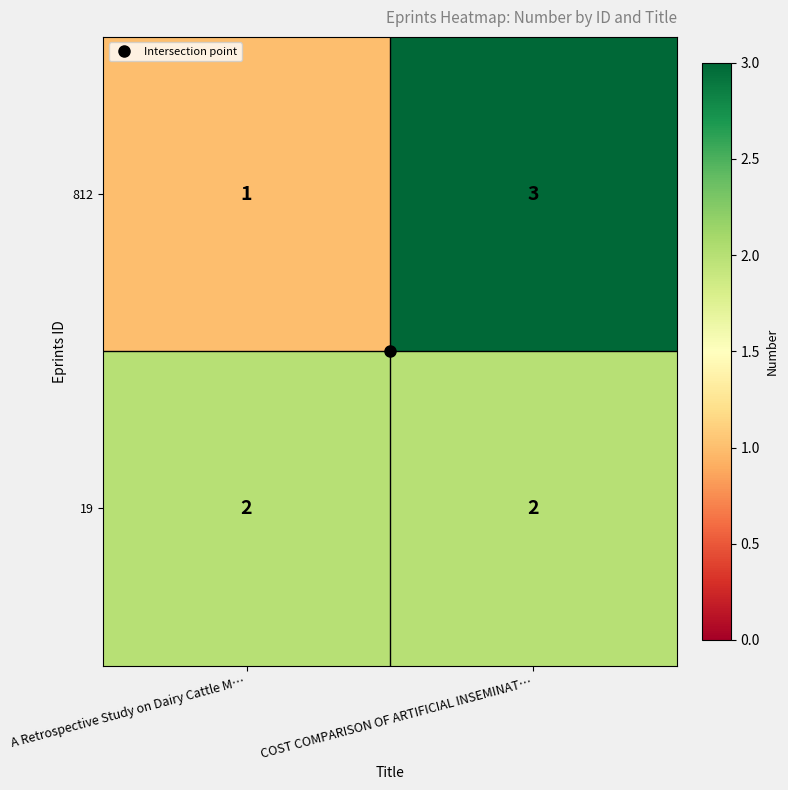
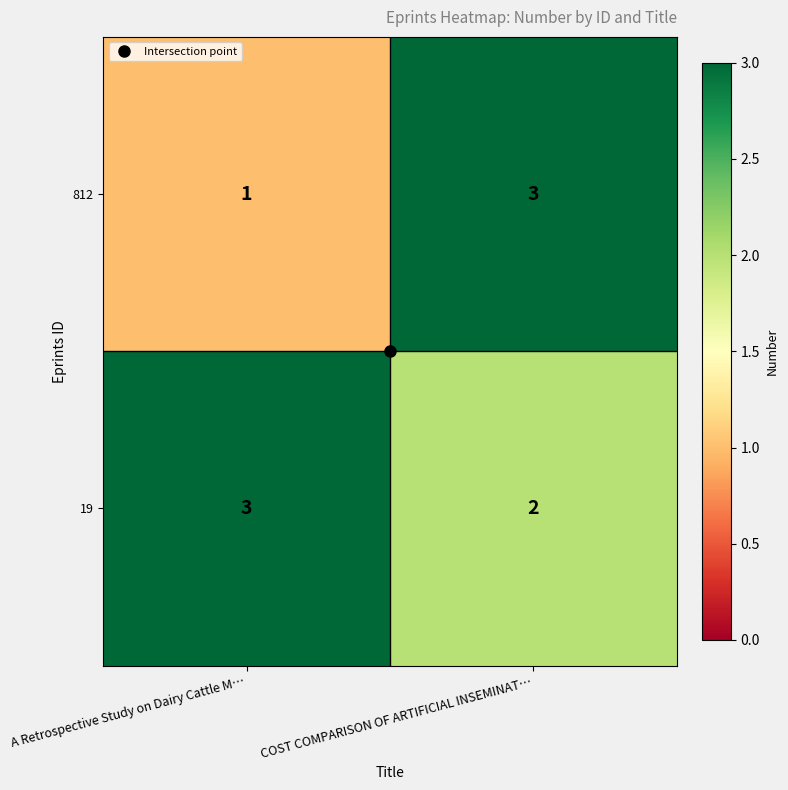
  {
    "812": {
      "A Retrospective Study on Dairy Cattle M…": 1,
      "COST COMPARISON OF ARTIFICIAL INSEMINAT…": 3
    },
    "19": {
-     "A Retrospective Study on Dairy Cattle M…": 2,
+     "A Retrospective Study on Dairy Cattle M…": 3,
      "COST COMPARISON OF ARTIFICIAL INSEMINAT…": 2
    }
  }
